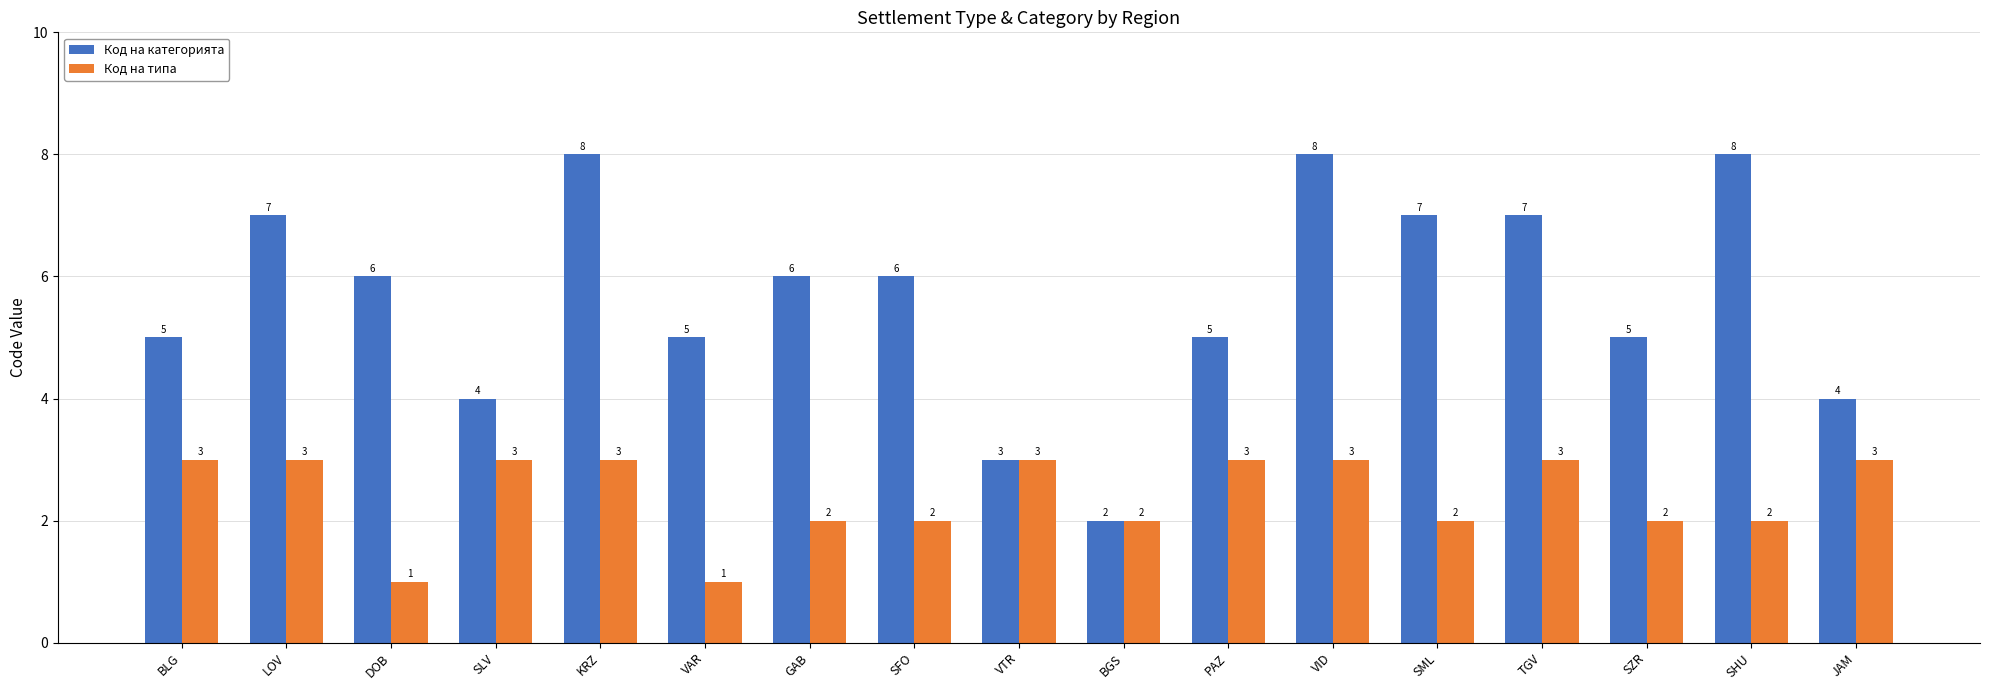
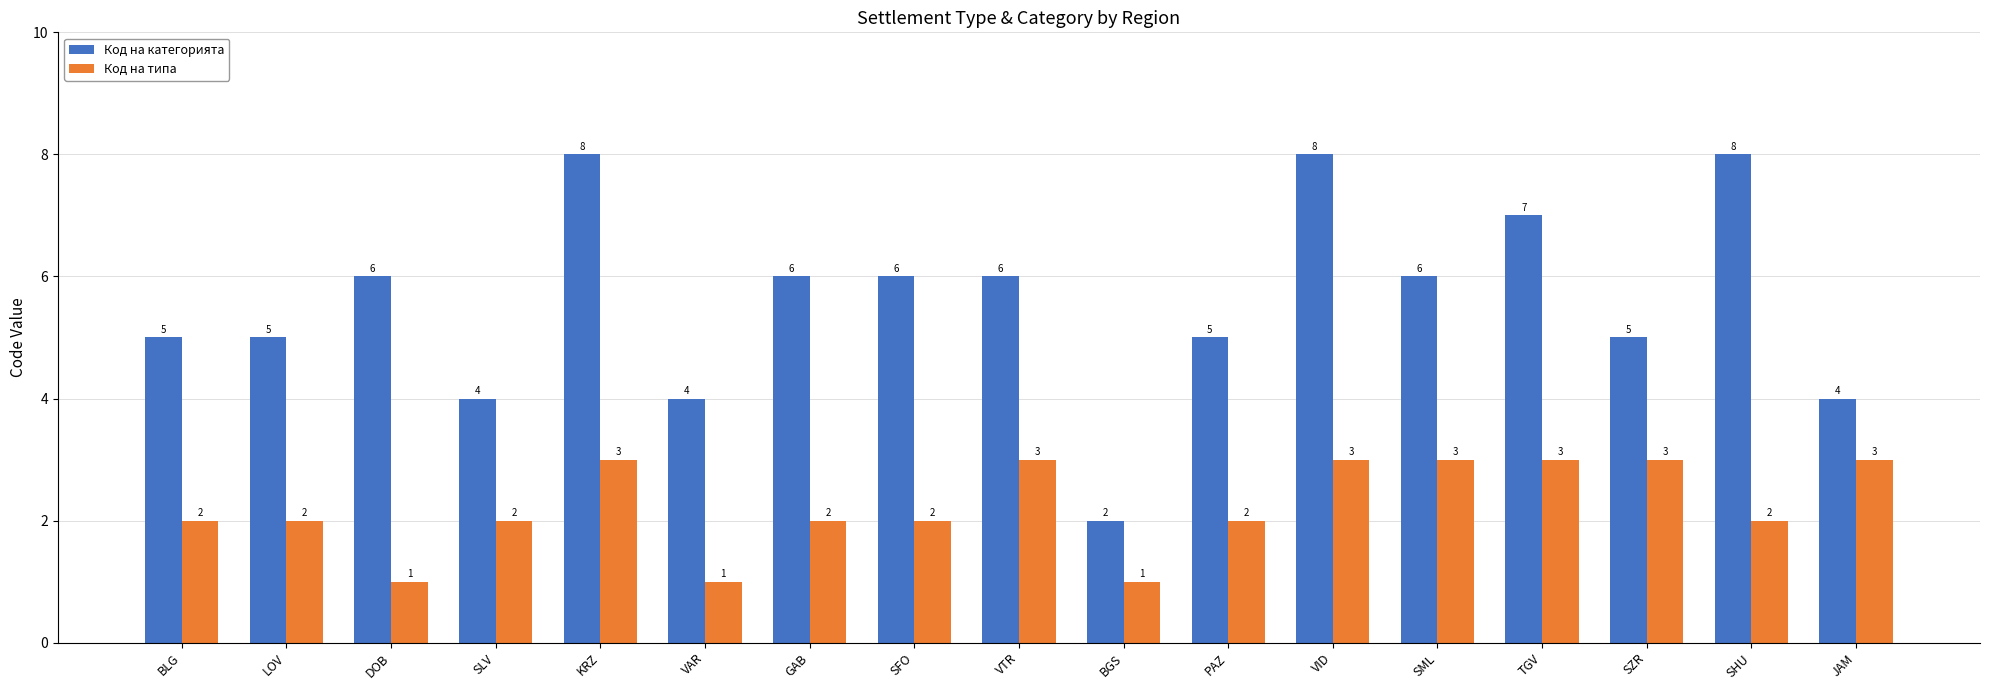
  {
    "Код на категорията": {
      "BLG": 5,
-     "LOV": 7,
+     "LOV": 5,
      "DOB": 6,
      "SLV": 4,
      "KRZ": 8,
-     "VAR": 5,
+     "VAR": 4,
      "GAB": 6,
      "SFO": 6,
-     "VTR": 3,
+     "VTR": 6,
      "BGS": 2,
      "PAZ": 5,
      "VID": 8,
-     "SML": 7,
+     "SML": 6,
      "TGV": 7,
      "SZR": 5,
      "SHU": 8,
      "JAM": 4
    },
    "Код на типа": {
-     "BLG": 3,
-     "LOV": 3,
+     "BLG": 2,
+     "LOV": 2,
      "DOB": 1,
-     "SLV": 3,
+     "SLV": 2,
      "KRZ": 3,
      "VAR": 1,
      "GAB": 2,
      "SFO": 2,
      "VTR": 3,
-     "BGS": 2,
-     "PAZ": 3,
+     "BGS": 1,
+     "PAZ": 2,
      "VID": 3,
-     "SML": 2,
+     "SML": 3,
      "TGV": 3,
-     "SZR": 2,
+     "SZR": 3,
      "SHU": 2,
      "JAM": 3
    }
  }
